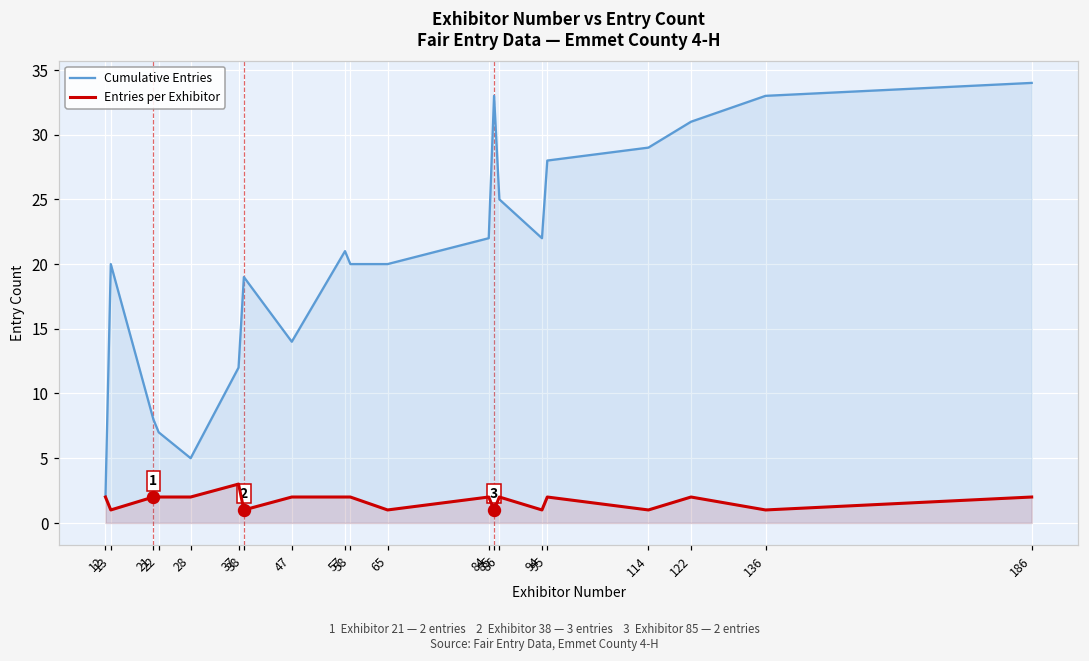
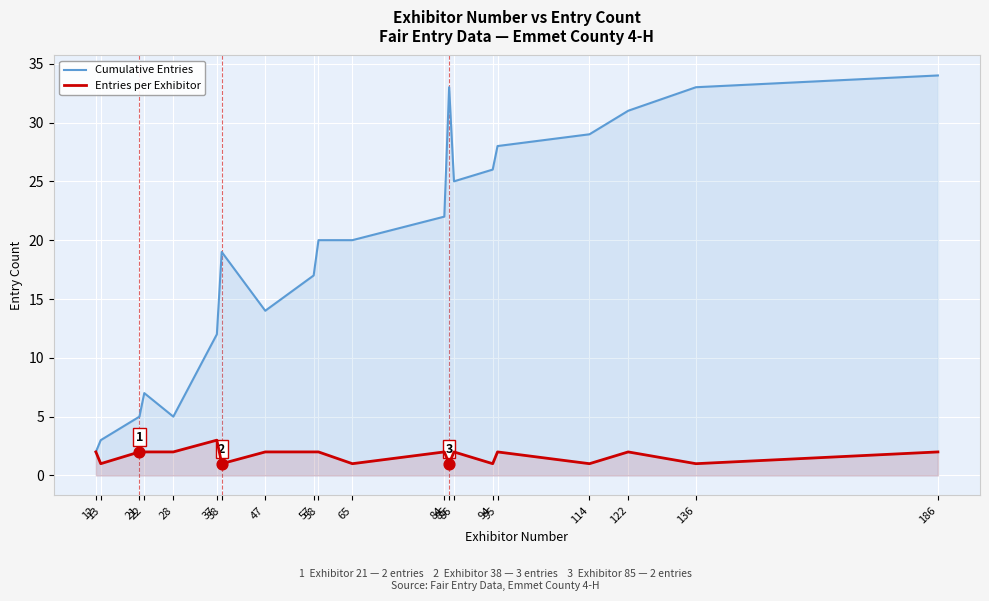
  {
    "Cumulative Entries": {
-     "13": 20,
-     "21": 8,
+     "13": 3,
+     "21": 5,
      "22": 7,
      "28": 5,
      "37": 12,
      "38": 19,
      "47": 14,
-     "57": 21,
+     "57": 17,
      "58": 20,
      "65": 20,
      "84": 22,
      "85": 33,
      "86": 25,
-     "94": 22,
+     "94": 26,
      "95": 28,
      "114": 29,
      "122": 31,
      "136": 33,
      "186": 34
    }
  }
